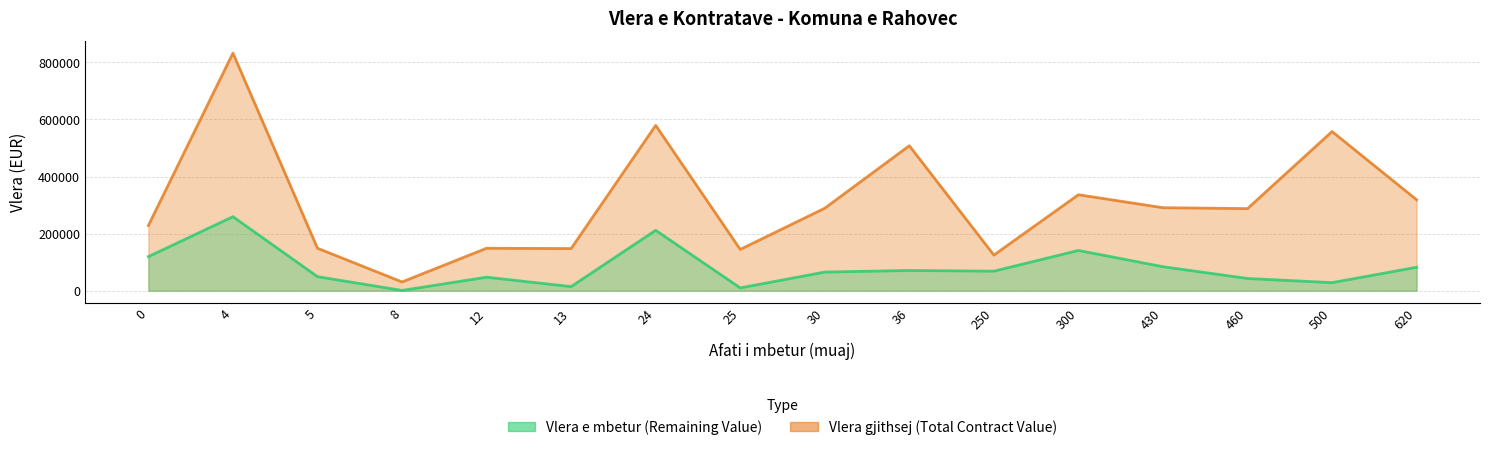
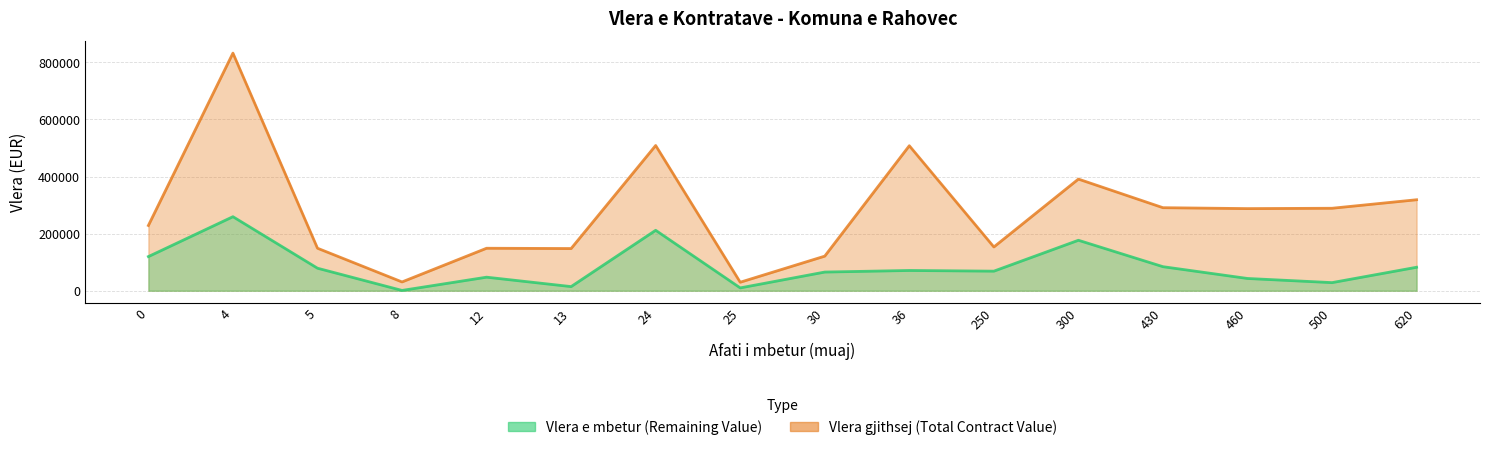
  {
    "Vlera gjithsej (Total Contract Value)": {
      "0": 230000,
      "4": 830000,
      "5": 150000,
      "8": 30000,
      "12": 150000,
      "13": 150000,
-     "24": 580000,
-     "25": 140000,
-     "30": 290000,
+     "24": 510000,
+     "25": 30000,
+     "30": 120000,
      "36": 510000,
-     "250": 120000,
-     "300": 340000,
+     "250": 150000,
+     "300": 390000,
      "430": 290000,
      "460": 290000,
-     "500": 560000,
+     "500": 290000,
      "620": 320000
    },
    "Vlera e mbetur (Remaining Value)": {
      "0": 120000,
      "4": 260000,
-     "5": 50000,
+     "5": 80000,
      "8": 0,
      "12": 50000,
      "13": 10000,
      "24": 210000,
      "25": 10000,
      "30": 70000,
      "36": 70000,
      "250": 70000,
-     "300": 140000,
+     "300": 180000,
      "430": 80000,
      "460": 40000,
      "500": 30000,
      "620": 80000
    }
  }
